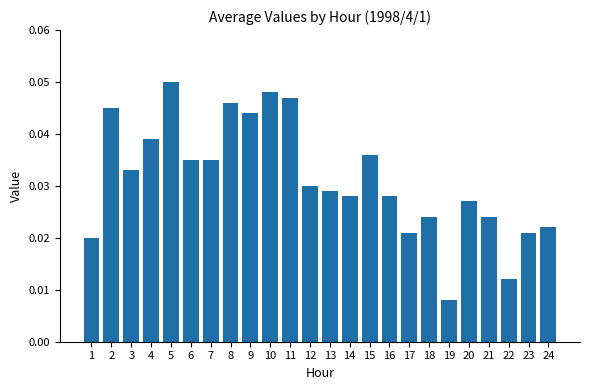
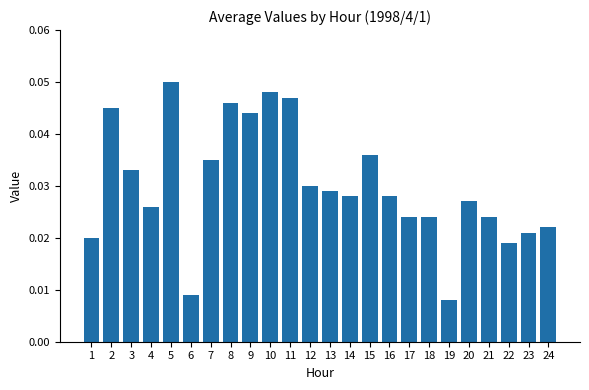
  {
    "1": 0.020,
    "2": 0.045,
    "3": 0.033,
-   "4": 0.039,
+   "4": 0.026,
    "5": 0.050,
-   "6": 0.035,
+   "6": 0.009,
    "7": 0.035,
    "8": 0.046,
    "9": 0.044,
    "10": 0.048,
    "11": 0.047,
    "12": 0.030,
    "13": 0.029,
    "14": 0.028,
    "15": 0.036,
    "16": 0.028,
-   "17": 0.021,
+   "17": 0.024,
    "18": 0.024,
    "19": 0.008,
    "20": 0.027,
    "21": 0.024,
-   "22": 0.012,
+   "22": 0.019,
    "23": 0.021,
    "24": 0.022
  }
